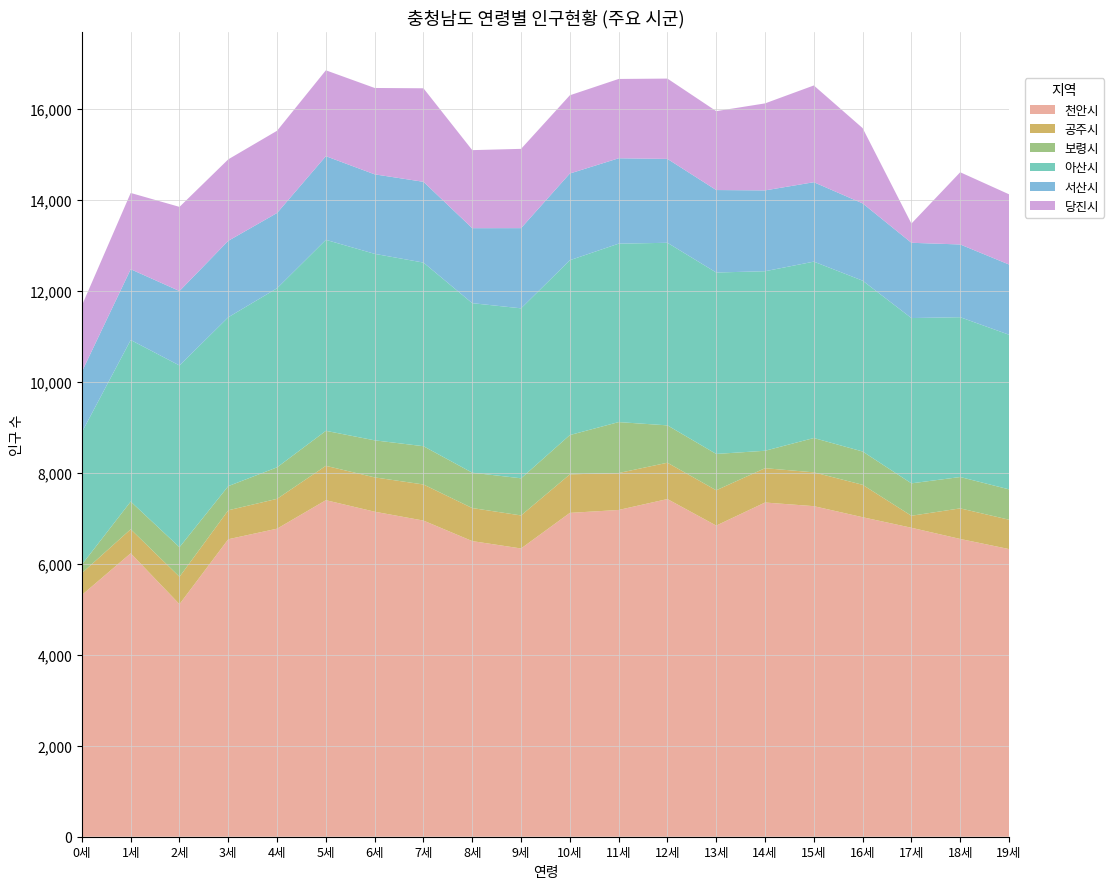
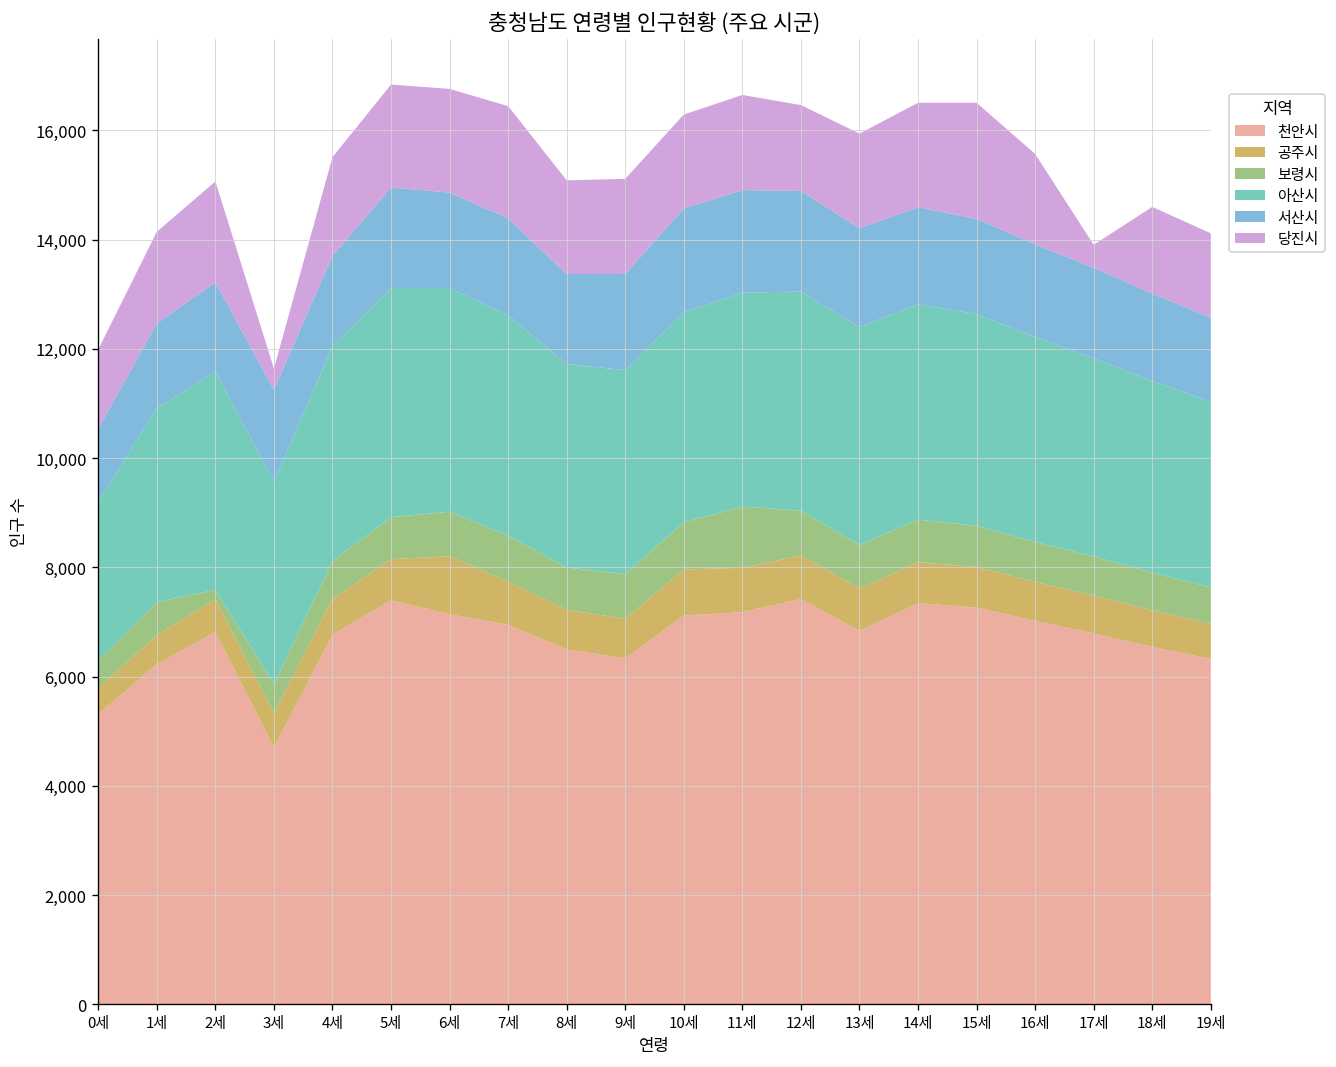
  {
    "천안시": {
      "0세": "5,300",
      "1세": "6,200",
-     "2세": "5,100",
-     "3세": "6,500",
+     "2세": "6,800",
+     "3세": "4,700",
      "4세": "6,800",
      "5세": "7,400",
      "6세": "7,100",
      "7세": "6,900",
      "8세": "6,500",
      "9세": "6,300",
      "10세": "7,100",
      "11세": "7,200",
      "12세": "7,400",
      "13세": "6,800",
      "14세": "7,300",
      "15세": "7,300",
      "16세": "7,000",
      "17세": "6,800",
      "18세": "6,500",
      "19세": "6,300"
    },
    "공주시": {
      "0세": "500",
      "1세": "500",
      "2세": "600",
      "3세": "600",
      "4세": "700",
      "5세": "800",
-     "6세": "800",
+     "6세": "1,100",
      "7세": "800",
      "8세": "700",
      "9세": "700",
      "10세": "800",
      "11세": "800",
      "12세": "800",
      "13세": "800",
      "14세": "800",
      "15세": "700",
      "16세": "700",
-     "17세": "300",
+     "17세": "700",
      "18세": "700",
      "19세": "600"
    },
    "보령시": {
-     "0세": "200",
+     "0세": "500",
      "1세": "600",
-     "2세": "700",
+     "2세": "200",
      "3세": "500",
      "4세": "700",
      "5세": "800",
      "6세": "800",
      "7세": "800",
      "8세": "800",
      "9세": "800",
      "10세": "900",
      "11세": "1,100",
      "12세": "800",
      "13세": "800",
-     "14세": "400",
+     "14세": "800",
      "15세": "800",
      "16세": "700",
      "17세": "700",
      "18세": "700",
      "19세": "700"
    },
    "당진시": {
      "0세": "1,500",
      "1세": "1,700",
      "2세": "1,800",
-     "3세": "1,800",
+     "3세": "400",
      "4세": "1,800",
      "5세": "1,900",
      "6세": "1,900",
      "7세": "2,100",
      "8세": "1,700",
      "9세": "1,700",
      "10세": "1,700",
      "11세": "1,700",
-     "12세": "1,800",
+     "12세": "1,600",
      "13세": "1,700",
      "14세": "1,900",
      "15세": "2,100",
      "16세": "1,700",
      "17세": "400",
      "18세": "1,600",
      "19세": "1,500"
    }
  }
